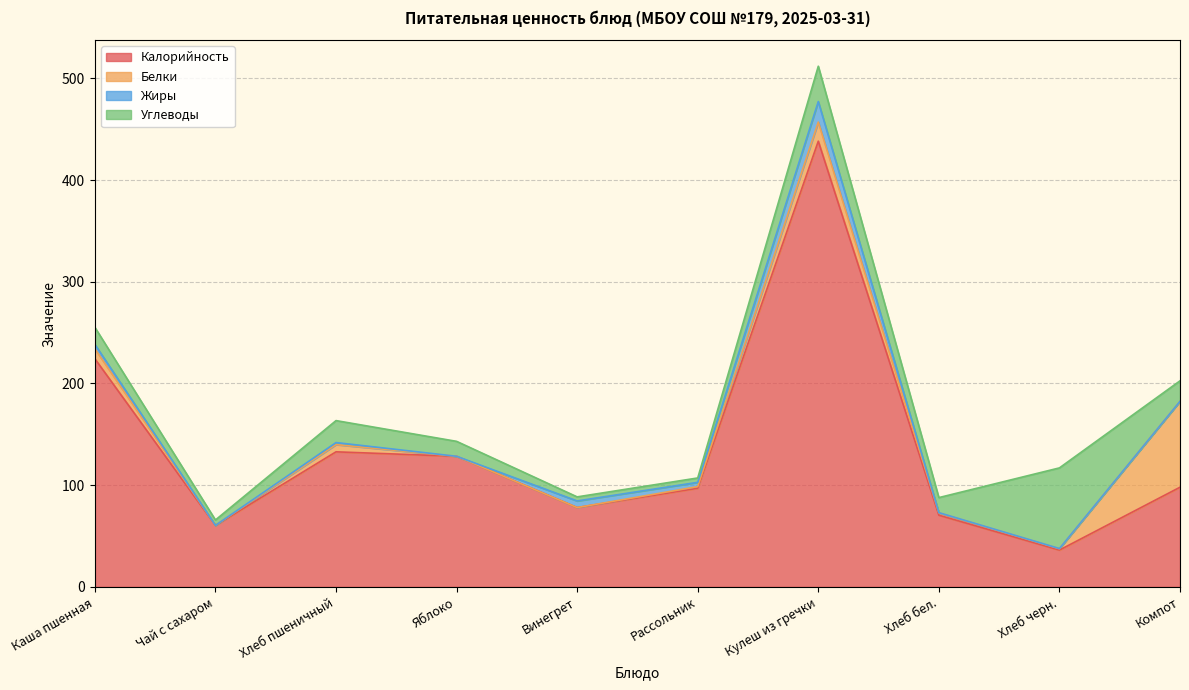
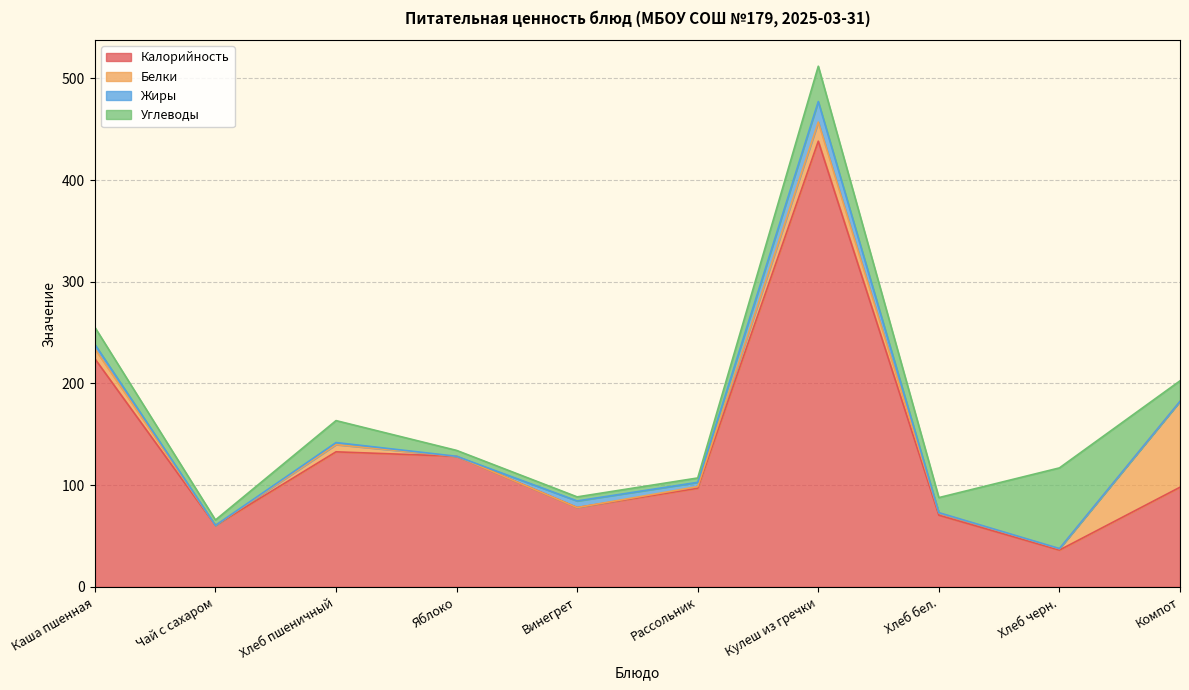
  {
    "Калорийность": {
      "Каша пшенная": 224,
      "Хлеб пшеничный": 133,
      "Кулеш из гречки": 438,
      "Компот": 98
    },
    "Белки": {
      "Каша пшенная": 10,
      "Кулеш из гречки": 19
    },
    "Жиры": {
      "Каша пшенная": 4,
      "Винегрет": 7,
      "Рассольник": 4,
      "Кулеш из гречки": 20
    },
    "Углеводы": {
      "Каша пшенная": 17,
      "Чай с сахаром": 5,
      "Хлеб пшеничный": 22,
-     "Яблоко": 15,
+     "Яблоко": 6,
      "Винегрет": 4,
      "Рассольник": 4,
      "Кулеш из гречки": 35,
      "Хлеб бел.": 15,
      "Хлеб черн.": 79,
      "Компот": 20
    }
  }
